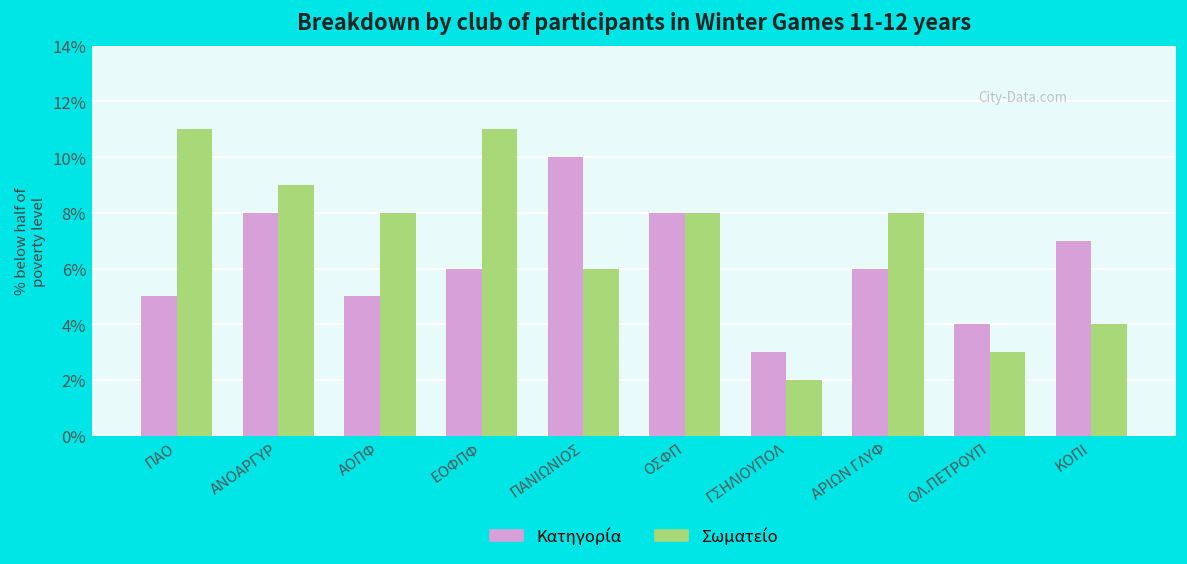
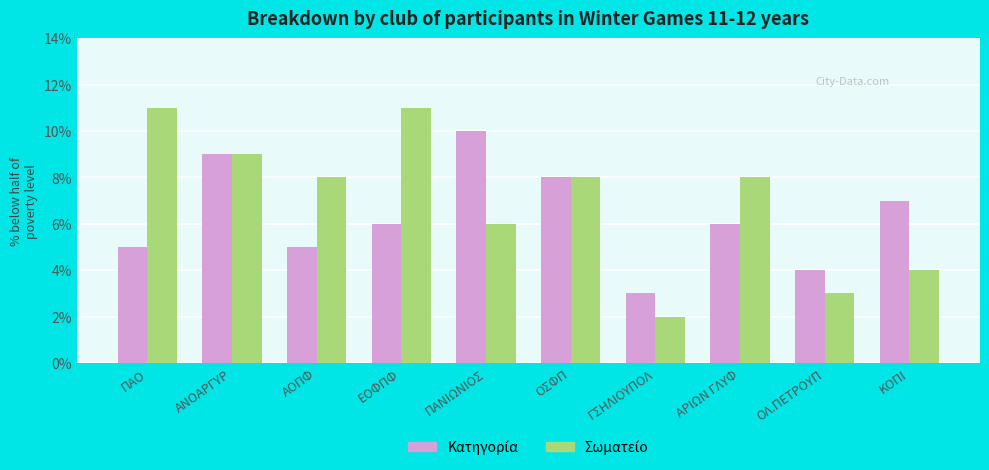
  {
    "Κατηγορία": {
      "ΠΑΟ": "5%",
-     "ΑΝΟΑΡΓΥΡ": "8%",
+     "ΑΝΟΑΡΓΥΡ": "9%",
      "ΑΟΠΦ": "5%",
      "ΕΟΦΠΦ": "6%",
      "ΠΑΝΙΩΝΙΟΣ": "10%",
      "ΟΣΦΠ": "8%",
      "ΓΣΗΛΙΟΥΠΟΛ": "3%",
      "ΑΡΙΩΝ ΓΛΥΦ": "6%",
      "ΟΛ.ΠΕΤΡΟΥΠ": "4%",
      "ΚΟΠΙ": "7%"
    },
    "Σωματείο": {
      "ΠΑΟ": "11%",
      "ΑΝΟΑΡΓΥΡ": "9%",
      "ΑΟΠΦ": "8%",
      "ΕΟΦΠΦ": "11%",
      "ΠΑΝΙΩΝΙΟΣ": "6%",
      "ΟΣΦΠ": "8%",
      "ΓΣΗΛΙΟΥΠΟΛ": "2%",
      "ΑΡΙΩΝ ΓΛΥΦ": "8%",
      "ΟΛ.ΠΕΤΡΟΥΠ": "3%",
      "ΚΟΠΙ": "4%"
    }
  }
